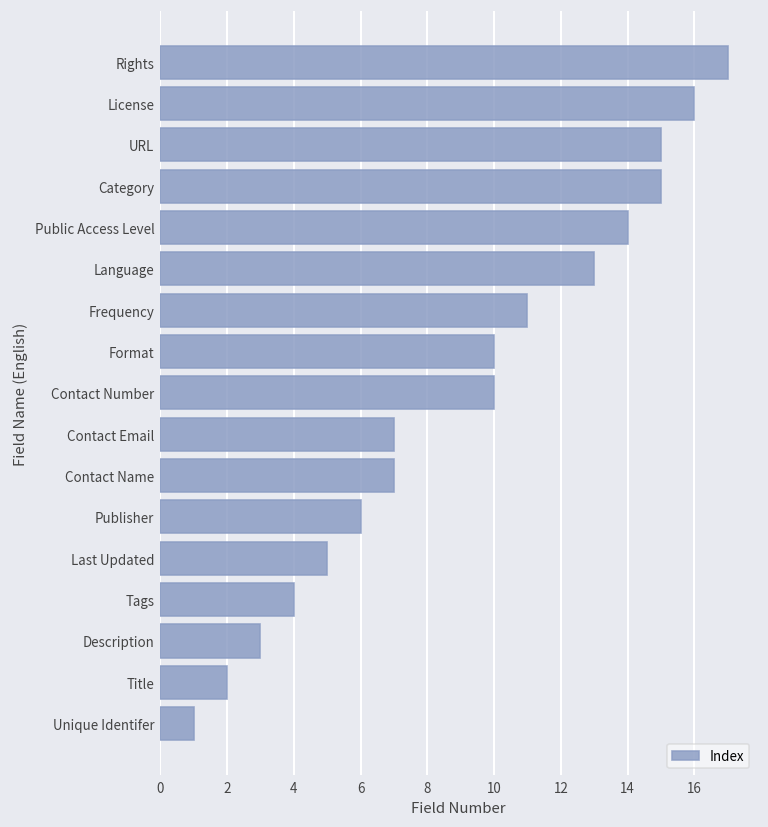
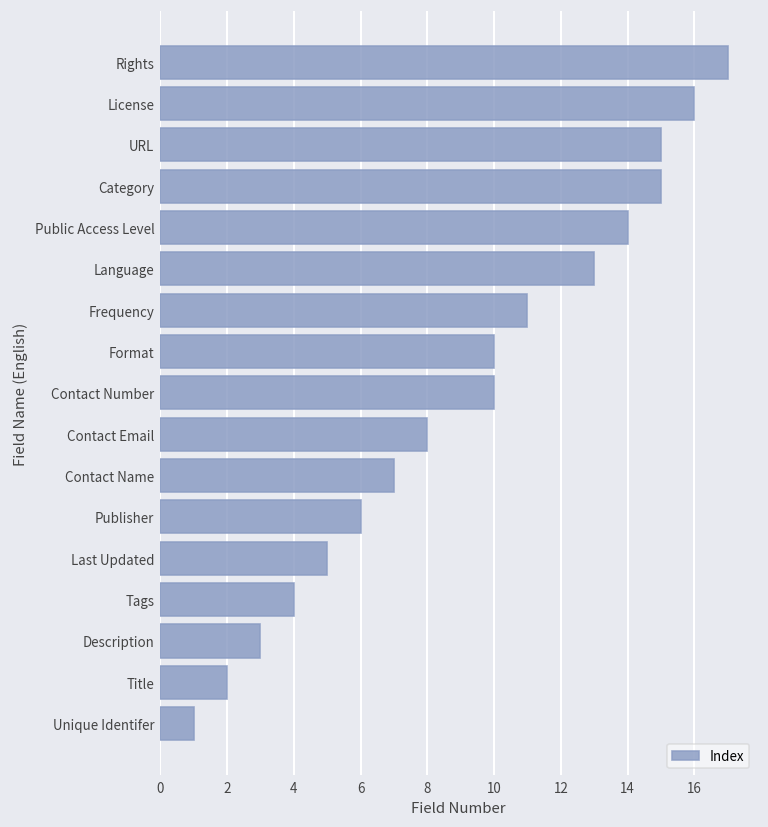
  {
    "Rights": 17,
    "License": 16,
    "URL": 15,
    "Category": 15,
    "Public Access Level": 14,
    "Language": 13,
    "Frequency": 11,
    "Format": 10,
    "Contact Number": 10,
-   "Contact Email": 7,
+   "Contact Email": 8,
    "Contact Name": 7,
    "Publisher": 6,
    "Last Updated": 5,
    "Tags": 4,
    "Description": 3,
    "Title": 2,
    "Unique Identifer": 1
  }
